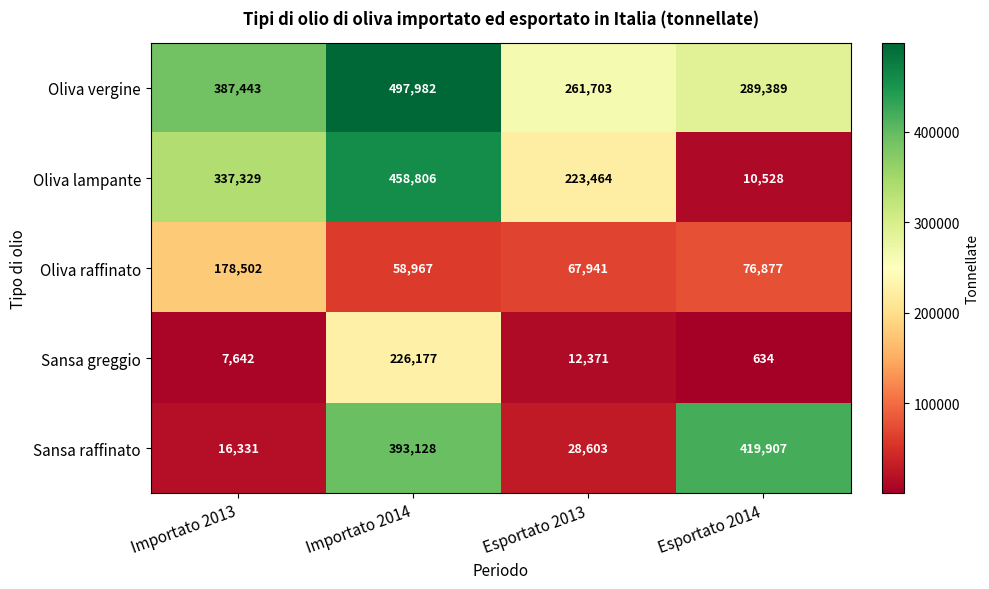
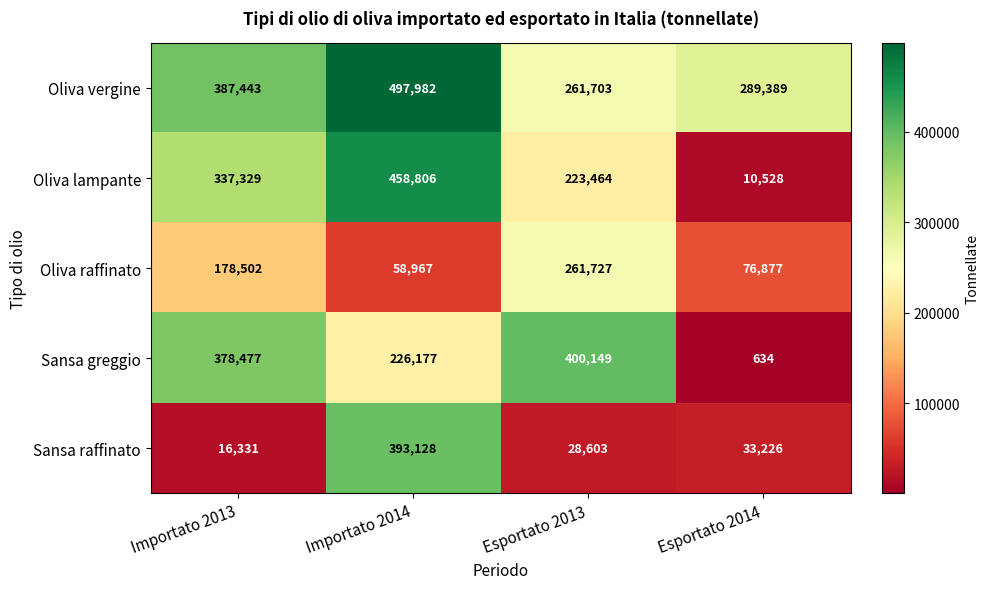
  {
    "Oliva vergine": {
      "Importato 2013": "387,443",
      "Importato 2014": "497,982",
      "Esportato 2013": "261,703",
      "Esportato 2014": "289,389"
    },
    "Oliva lampante": {
      "Importato 2013": "337,329",
      "Importato 2014": "458,806",
      "Esportato 2013": "223,464",
      "Esportato 2014": "10,528"
    },
    "Oliva raffinato": {
      "Importato 2013": "178,502",
      "Importato 2014": "58,967",
-     "Esportato 2013": "67,941",
+     "Esportato 2013": "261,727",
      "Esportato 2014": "76,877"
    },
    "Sansa greggio": {
-     "Importato 2013": "7,642",
+     "Importato 2013": "378,477",
      "Importato 2014": "226,177",
-     "Esportato 2013": "12,371",
+     "Esportato 2013": "400,149",
      "Esportato 2014": "634"
    },
    "Sansa raffinato": {
      "Importato 2013": "16,331",
      "Importato 2014": "393,128",
      "Esportato 2013": "28,603",
-     "Esportato 2014": "419,907"
+     "Esportato 2014": "33,226"
    }
  }
